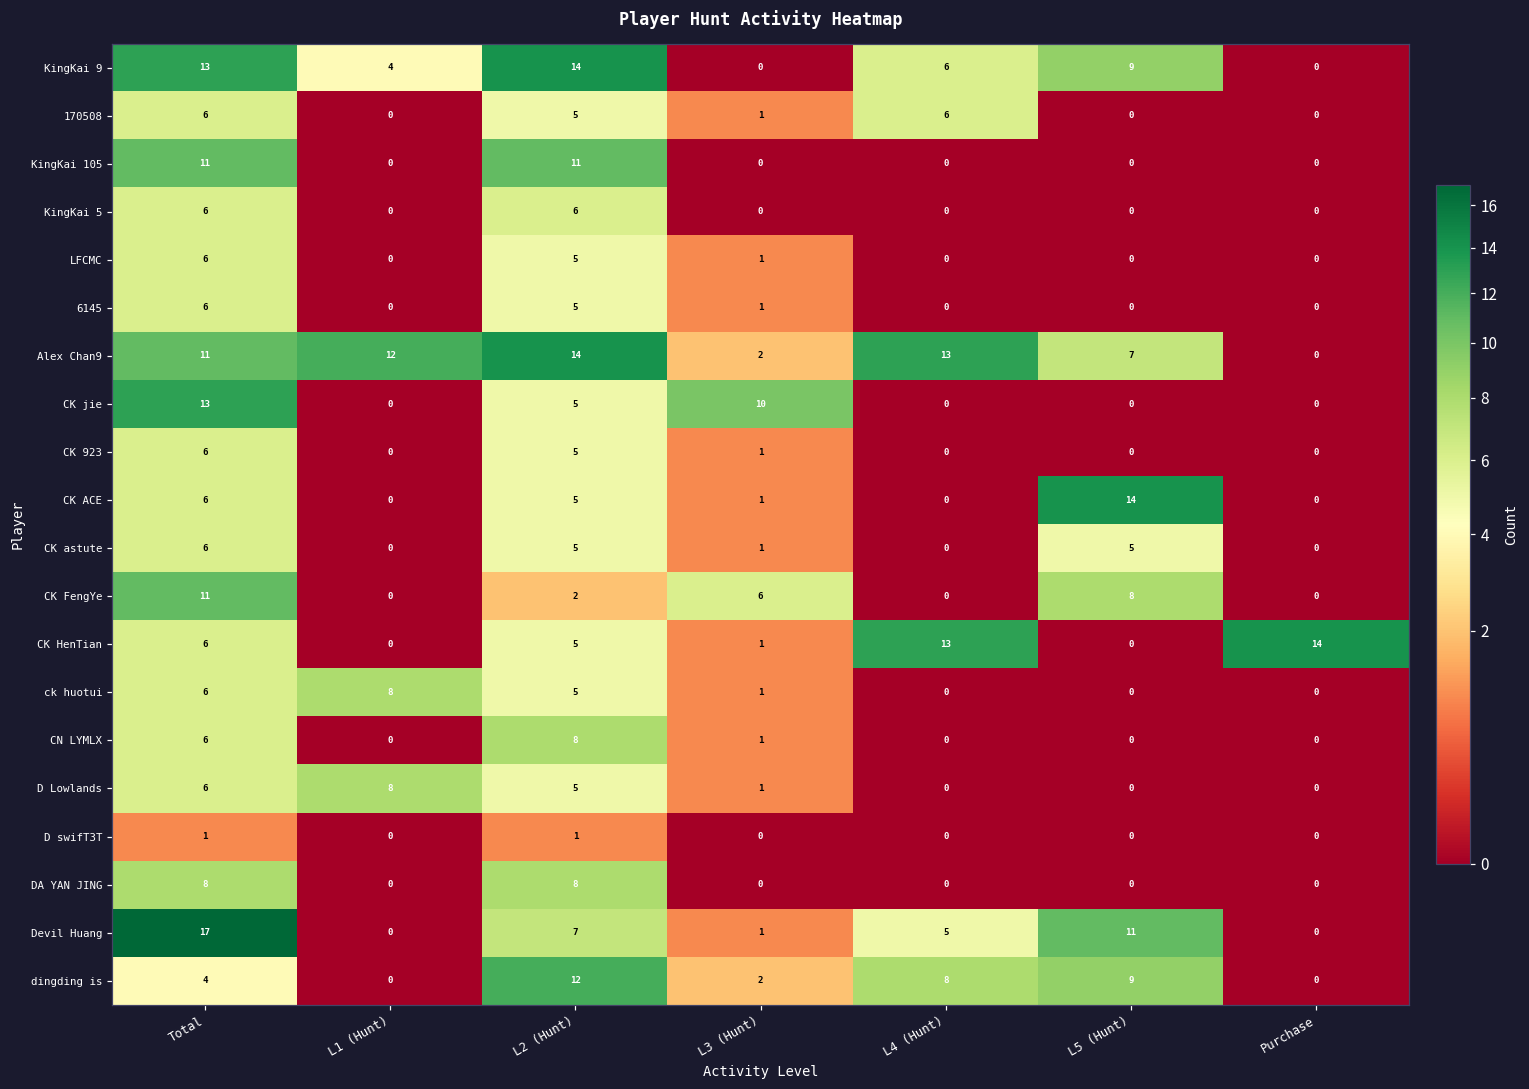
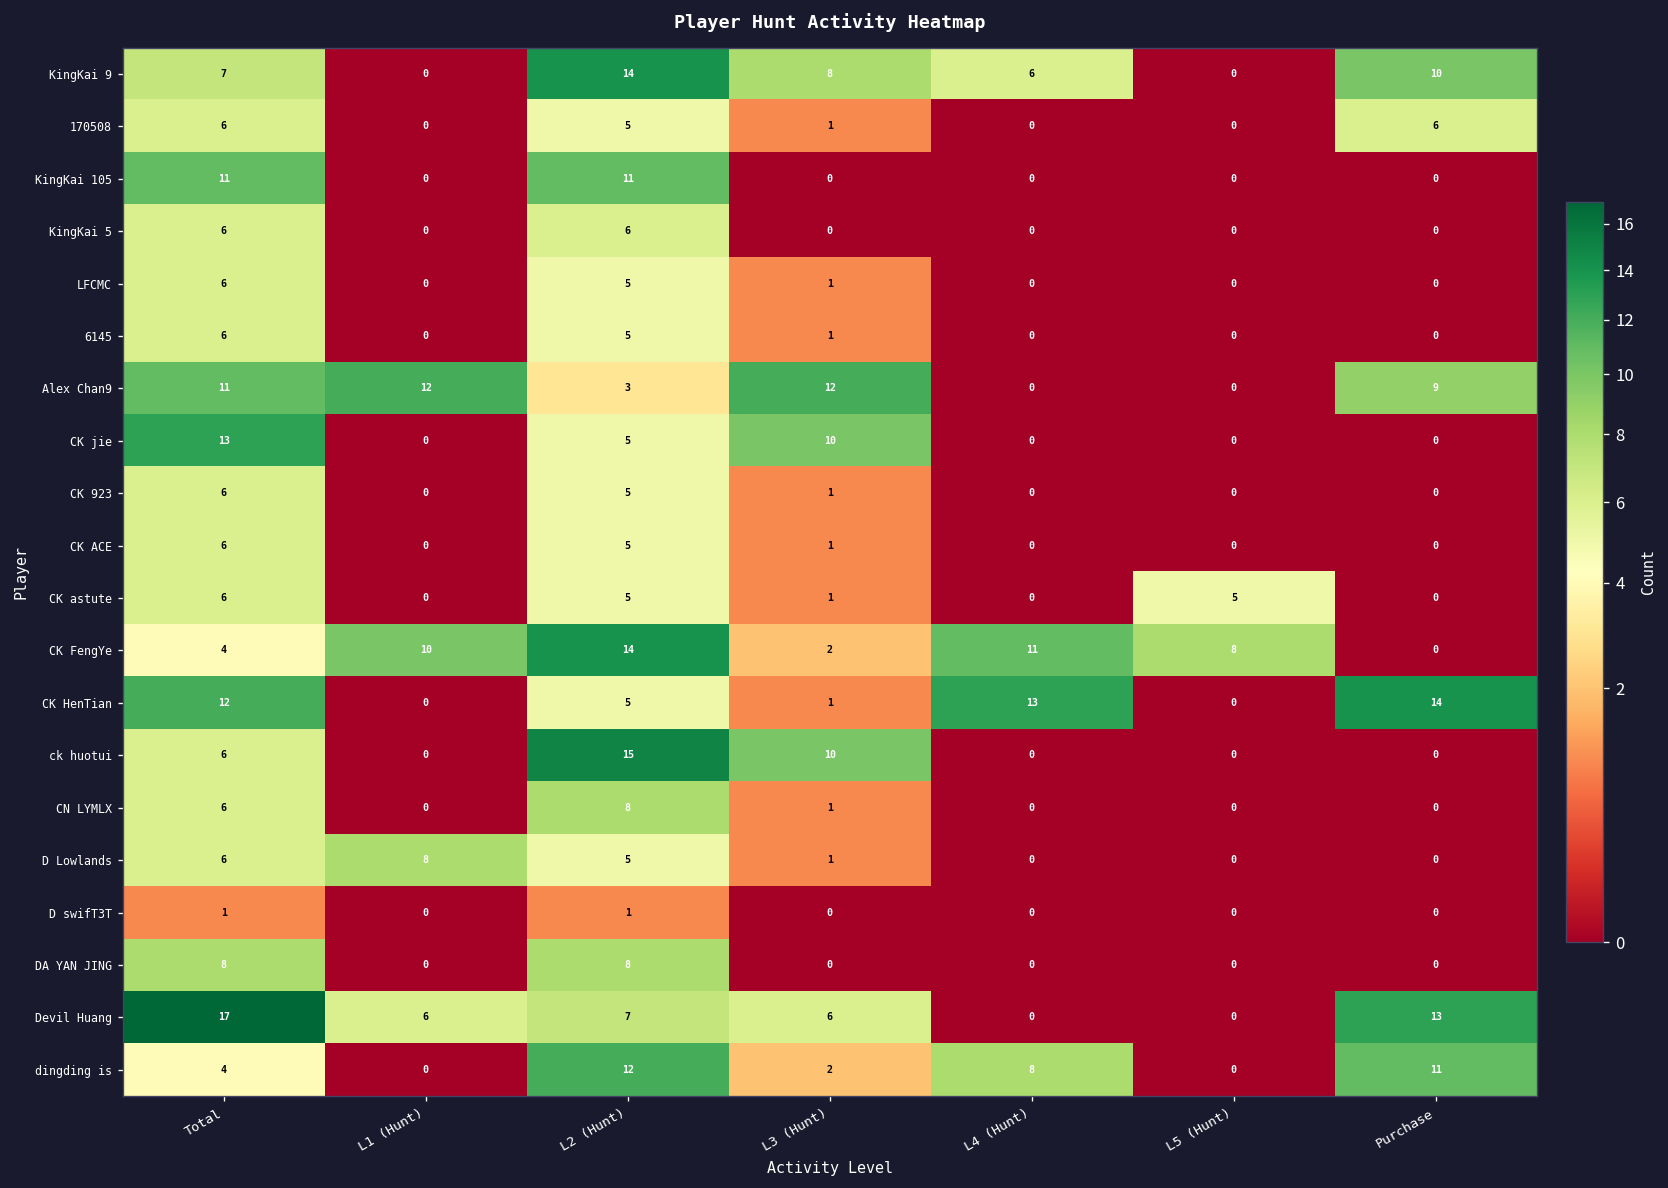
  {
    "KingKai 9": {
-     "Total": 13,
-     "L1 (Hunt)": 4,
+     "Total": 7,
+     "L1 (Hunt)": 0,
      "L2 (Hunt)": 14,
-     "L3 (Hunt)": 0,
+     "L3 (Hunt)": 8,
      "L4 (Hunt)": 6,
-     "L5 (Hunt)": 9,
-     "Purchase": 0
+     "L5 (Hunt)": 0,
+     "Purchase": 10
    },
    "170508": {
      "Total": 6,
      "L1 (Hunt)": 0,
      "L2 (Hunt)": 5,
      "L3 (Hunt)": 1,
-     "L4 (Hunt)": 6,
+     "L4 (Hunt)": 0,
      "L5 (Hunt)": 0,
-     "Purchase": 0
+     "Purchase": 6
    },
    "KingKai 105": {
      "Total": 11,
      "L1 (Hunt)": 0,
      "L2 (Hunt)": 11,
      "L3 (Hunt)": 0,
      "L4 (Hunt)": 0,
      "L5 (Hunt)": 0,
      "Purchase": 0
    },
    "KingKai 5": {
      "Total": 6,
      "L1 (Hunt)": 0,
      "L2 (Hunt)": 6,
      "L3 (Hunt)": 0,
      "L4 (Hunt)": 0,
      "L5 (Hunt)": 0,
      "Purchase": 0
    },
    "LFCMC": {
      "Total": 6,
      "L1 (Hunt)": 0,
      "L2 (Hunt)": 5,
      "L3 (Hunt)": 1,
      "L4 (Hunt)": 0,
      "L5 (Hunt)": 0,
      "Purchase": 0
    },
    "6145": {
      "Total": 6,
      "L1 (Hunt)": 0,
      "L2 (Hunt)": 5,
      "L3 (Hunt)": 1,
      "L4 (Hunt)": 0,
      "L5 (Hunt)": 0,
      "Purchase": 0
    },
    "Alex Chan9": {
      "Total": 11,
      "L1 (Hunt)": 12,
-     "L2 (Hunt)": 14,
-     "L3 (Hunt)": 2,
-     "L4 (Hunt)": 13,
-     "L5 (Hunt)": 7,
-     "Purchase": 0
+     "L2 (Hunt)": 3,
+     "L3 (Hunt)": 12,
+     "L4 (Hunt)": 0,
+     "L5 (Hunt)": 0,
+     "Purchase": 9
    },
    "CK jie": {
      "Total": 13,
      "L1 (Hunt)": 0,
      "L2 (Hunt)": 5,
      "L3 (Hunt)": 10,
      "L4 (Hunt)": 0,
      "L5 (Hunt)": 0,
      "Purchase": 0
    },
    "CK 923": {
      "Total": 6,
      "L1 (Hunt)": 0,
      "L2 (Hunt)": 5,
      "L3 (Hunt)": 1,
      "L4 (Hunt)": 0,
      "L5 (Hunt)": 0,
      "Purchase": 0
    },
    "CK ACE": {
      "Total": 6,
      "L1 (Hunt)": 0,
      "L2 (Hunt)": 5,
      "L3 (Hunt)": 1,
      "L4 (Hunt)": 0,
-     "L5 (Hunt)": 14,
+     "L5 (Hunt)": 0,
      "Purchase": 0
    },
    "CK astute": {
      "Total": 6,
      "L1 (Hunt)": 0,
      "L2 (Hunt)": 5,
      "L3 (Hunt)": 1,
      "L4 (Hunt)": 0,
      "L5 (Hunt)": 5,
      "Purchase": 0
    },
    "CK FengYe": {
-     "Total": 11,
-     "L1 (Hunt)": 0,
-     "L2 (Hunt)": 2,
-     "L3 (Hunt)": 6,
-     "L4 (Hunt)": 0,
+     "Total": 4,
+     "L1 (Hunt)": 10,
+     "L2 (Hunt)": 14,
+     "L3 (Hunt)": 2,
+     "L4 (Hunt)": 11,
      "L5 (Hunt)": 8,
      "Purchase": 0
    },
    "CK HenTian": {
-     "Total": 6,
+     "Total": 12,
      "L1 (Hunt)": 0,
      "L2 (Hunt)": 5,
      "L3 (Hunt)": 1,
      "L4 (Hunt)": 13,
      "L5 (Hunt)": 0,
      "Purchase": 14
    },
    "ck huotui": {
      "Total": 6,
-     "L1 (Hunt)": 8,
-     "L2 (Hunt)": 5,
-     "L3 (Hunt)": 1,
+     "L1 (Hunt)": 0,
+     "L2 (Hunt)": 15,
+     "L3 (Hunt)": 10,
      "L4 (Hunt)": 0,
      "L5 (Hunt)": 0,
      "Purchase": 0
    },
    "CN LYMLX": {
      "Total": 6,
      "L1 (Hunt)": 0,
      "L2 (Hunt)": 8,
      "L3 (Hunt)": 1,
      "L4 (Hunt)": 0,
      "L5 (Hunt)": 0,
      "Purchase": 0
    },
    "D Lowlands": {
      "Total": 6,
      "L1 (Hunt)": 8,
      "L2 (Hunt)": 5,
      "L3 (Hunt)": 1,
      "L4 (Hunt)": 0,
      "L5 (Hunt)": 0,
      "Purchase": 0
    },
    "D swifT3T": {
      "Total": 1,
      "L1 (Hunt)": 0,
      "L2 (Hunt)": 1,
      "L3 (Hunt)": 0,
      "L4 (Hunt)": 0,
      "L5 (Hunt)": 0,
      "Purchase": 0
    },
    "DA YAN JING": {
      "Total": 8,
      "L1 (Hunt)": 0,
      "L2 (Hunt)": 8,
      "L3 (Hunt)": 0,
      "L4 (Hunt)": 0,
      "L5 (Hunt)": 0,
      "Purchase": 0
    },
    "Devil Huang": {
      "Total": 17,
-     "L1 (Hunt)": 0,
+     "L1 (Hunt)": 6,
      "L2 (Hunt)": 7,
-     "L3 (Hunt)": 1,
-     "L4 (Hunt)": 5,
-     "L5 (Hunt)": 11,
-     "Purchase": 0
+     "L3 (Hunt)": 6,
+     "L4 (Hunt)": 0,
+     "L5 (Hunt)": 0,
+     "Purchase": 13
    },
    "dingding is": {
      "Total": 4,
      "L1 (Hunt)": 0,
      "L2 (Hunt)": 12,
      "L3 (Hunt)": 2,
      "L4 (Hunt)": 8,
-     "L5 (Hunt)": 9,
-     "Purchase": 0
+     "L5 (Hunt)": 0,
+     "Purchase": 11
    }
  }
